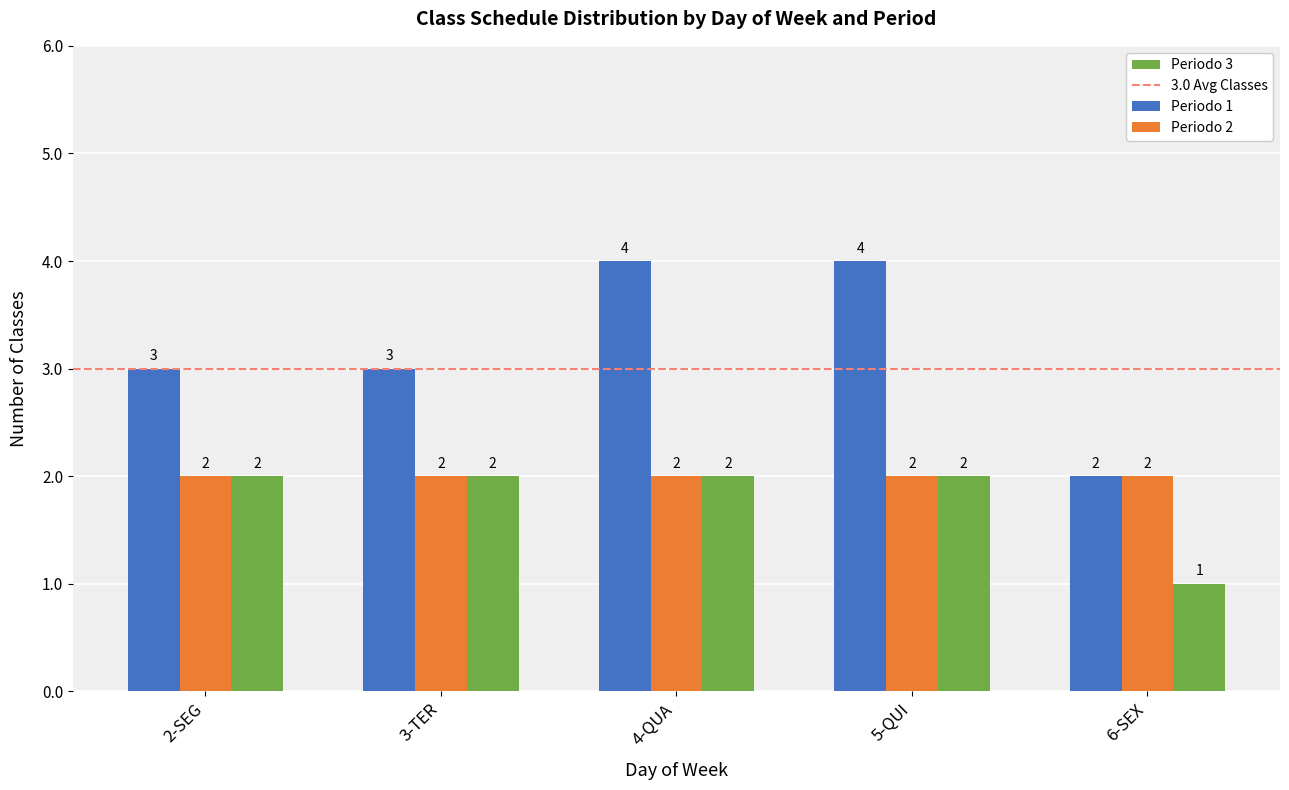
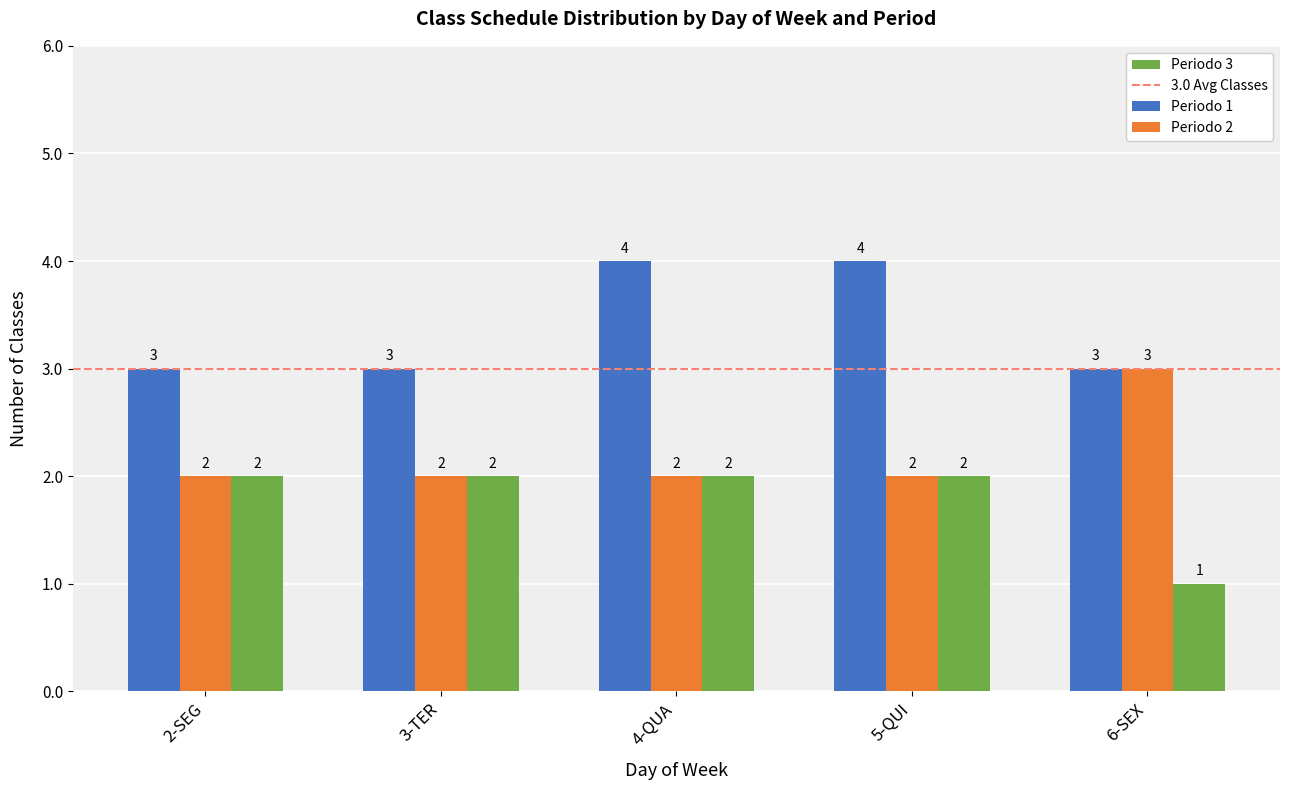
  {
    "Periodo 1": {
      "2-SEG": 3,
      "3-TER": 3,
      "4-QUA": 4,
      "5-QUI": 4,
-     "6-SEX": 2
+     "6-SEX": 3
    },
    "Periodo 2": {
      "2-SEG": 2,
      "3-TER": 2,
      "4-QUA": 2,
      "5-QUI": 2,
-     "6-SEX": 2
+     "6-SEX": 3
    },
    "Periodo 3": {
      "2-SEG": 2,
      "3-TER": 2,
      "4-QUA": 2,
      "5-QUI": 2,
      "6-SEX": 1
    }
  }
